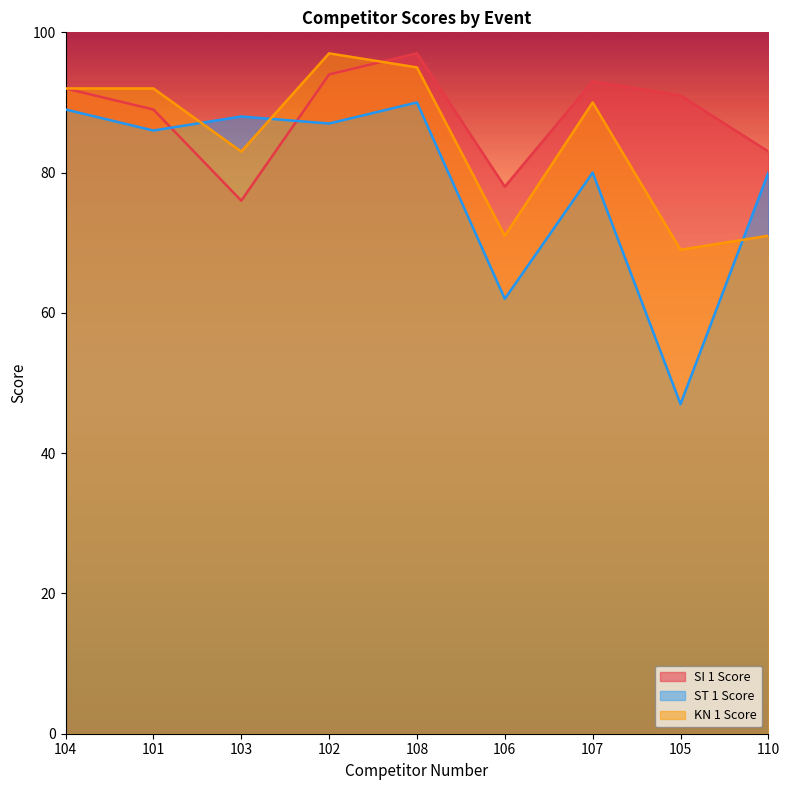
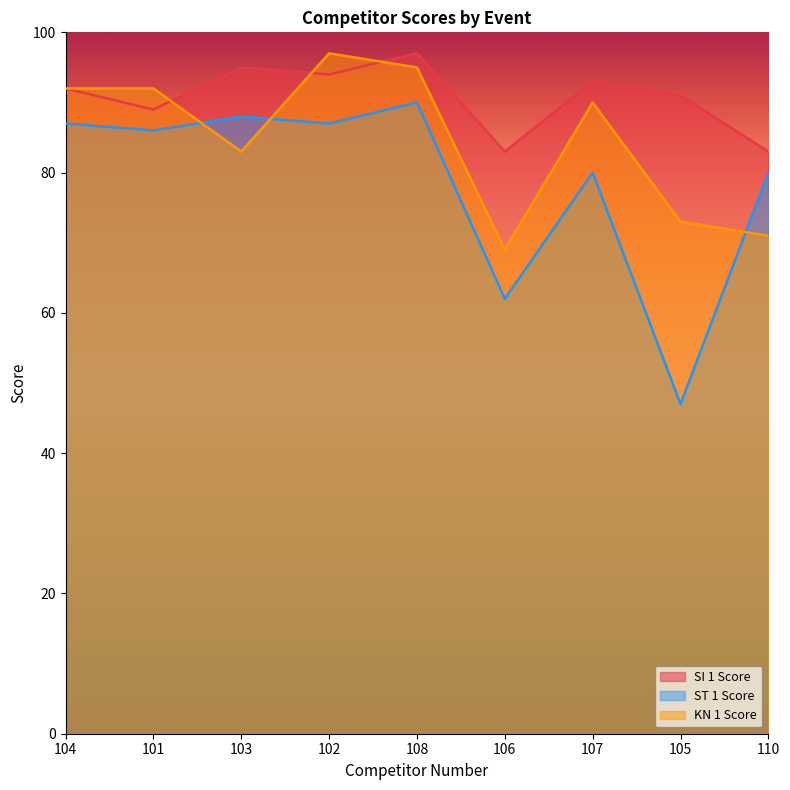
  {
    "SI 1 Score": {
      "101": 89,
-     "103": 76,
+     "103": 95,
      "102": 94,
      "108": 97,
-     "106": 78,
+     "106": 83,
      "107": 93,
      "105": 91,
      "110": 83
    },
    "ST 1 Score": {
-     "104": 89,
+     "104": 87,
      "101": 86,
      "103": 88,
      "102": 87,
      "108": 90,
      "106": 62,
      "107": 80,
      "105": 47,
      "110": 80
    },
    "KN 1 Score": {
      "101": 92,
      "103": 83,
      "102": 97,
      "108": 95,
-     "106": 71,
+     "106": 69,
      "107": 90,
-     "105": 69,
+     "105": 73,
      "110": 71
    }
  }
